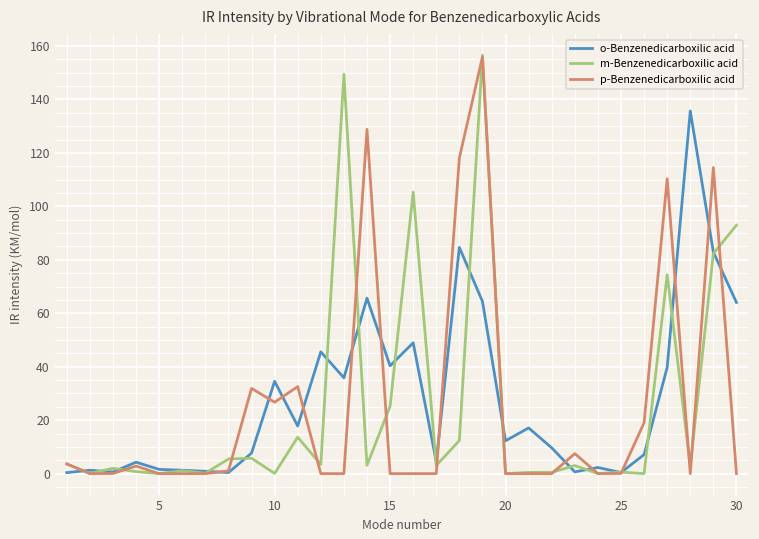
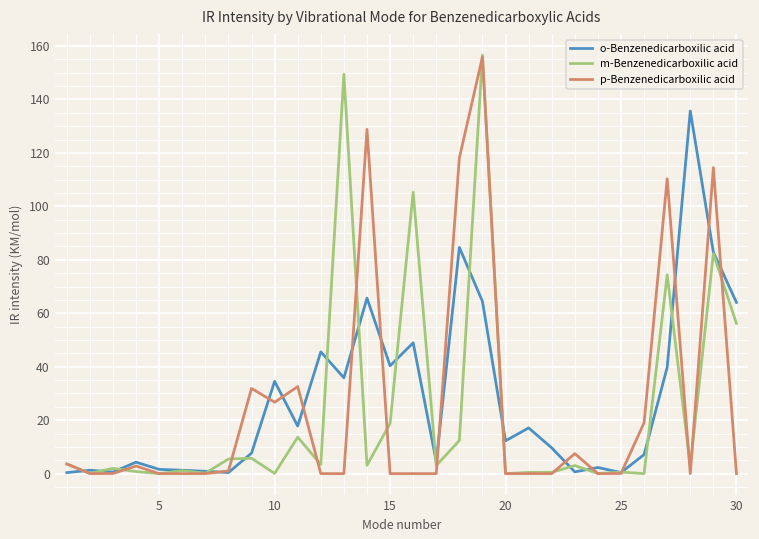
  {
    "o-Benzenedicarboxilic acid": {
      "5": 2,
      "10": 35,
      "15": 40,
      "20": 12,
      "30": 64
    },
    "m-Benzenedicarboxilic acid": {
      "10": 0,
-     "15": 25,
-     "30": 93
+     "15": 19,
+     "30": 56
    },
    "p-Benzenedicarboxilic acid": {
      "10": 27,
      "15": 0,
      "30": 0
    }
  }
